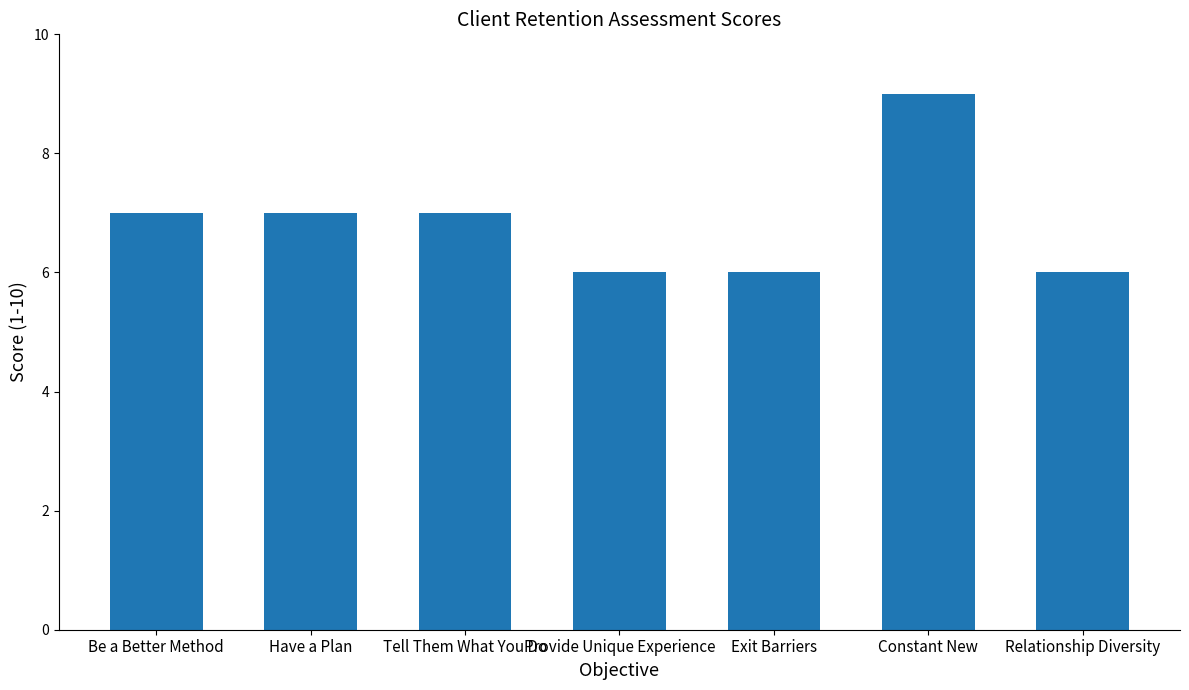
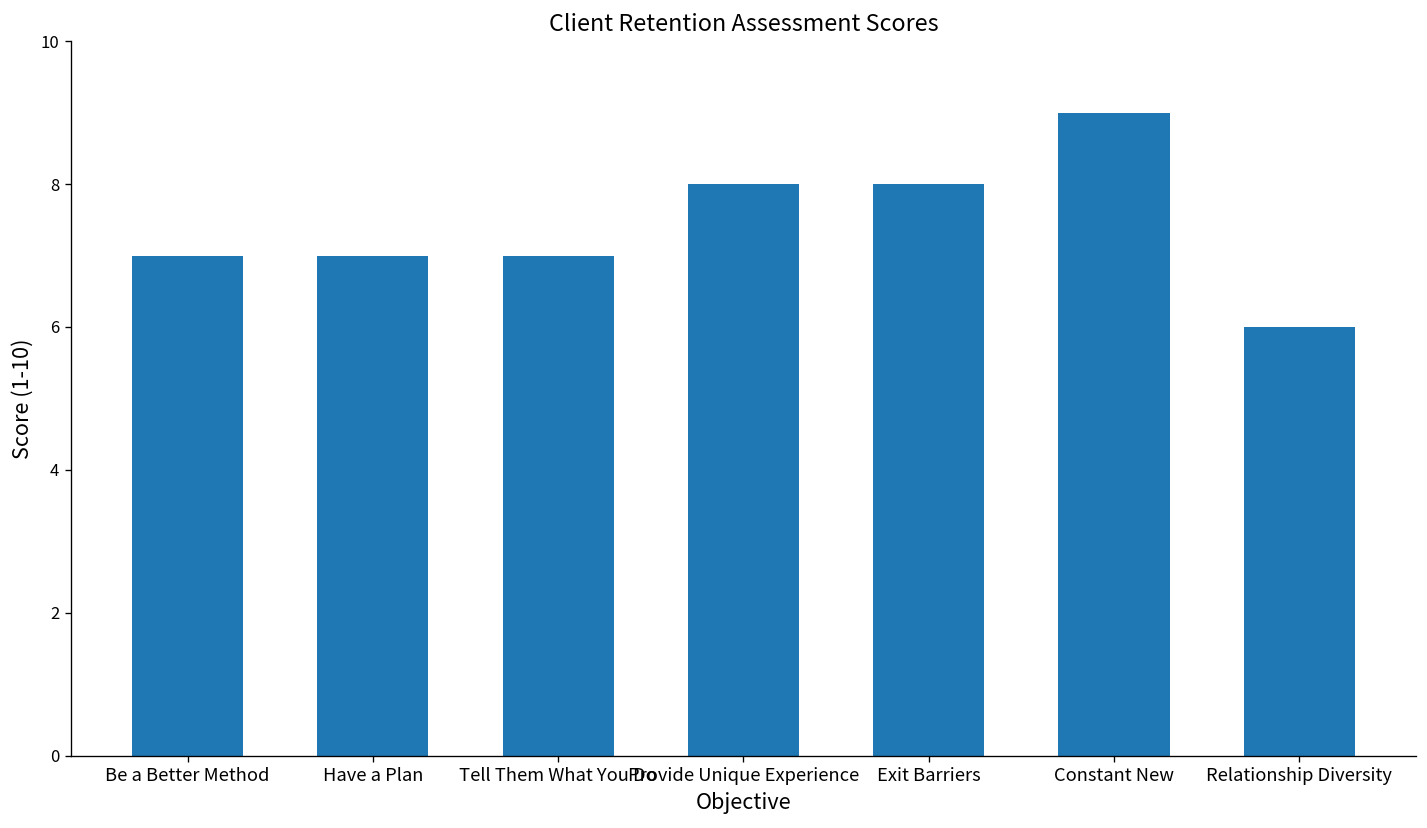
  {
    "Be a Better Method": 7,
    "Have a Plan": 7,
    "Tell Them What You Do": 7,
-   "Provide Unique Experience": 6,
-   "Exit Barriers": 6,
+   "Provide Unique Experience": 8,
+   "Exit Barriers": 8,
    "Constant New": 9,
    "Relationship Diversity": 6
  }
